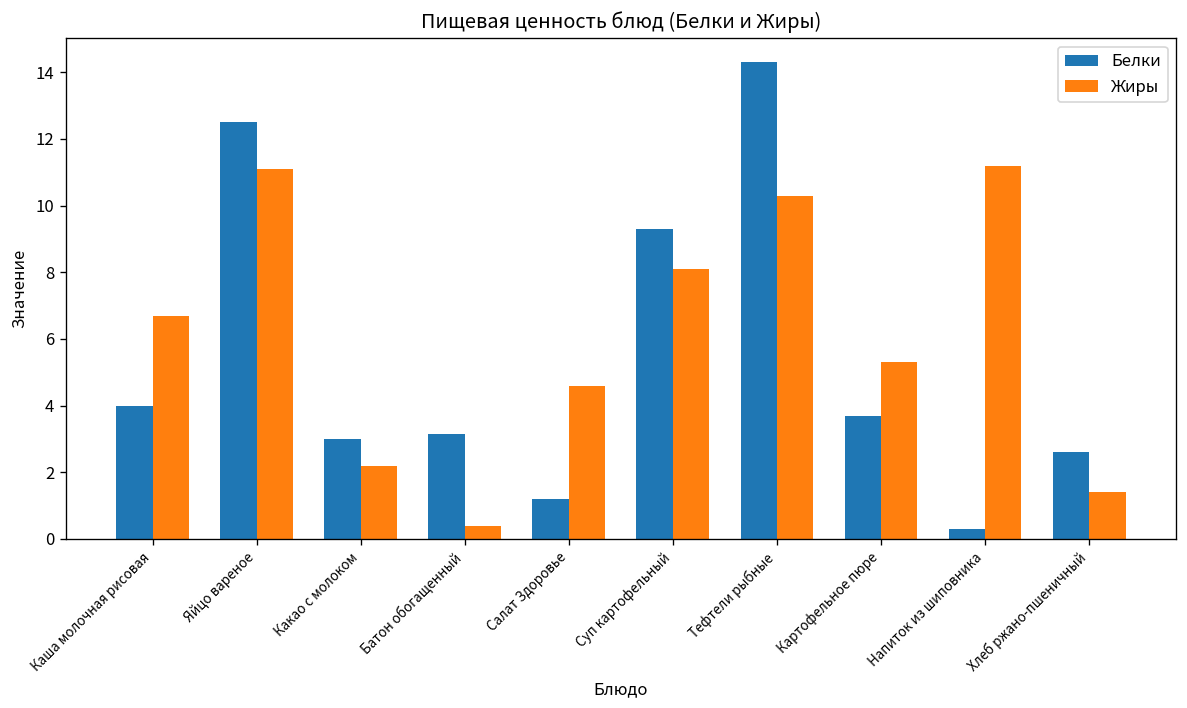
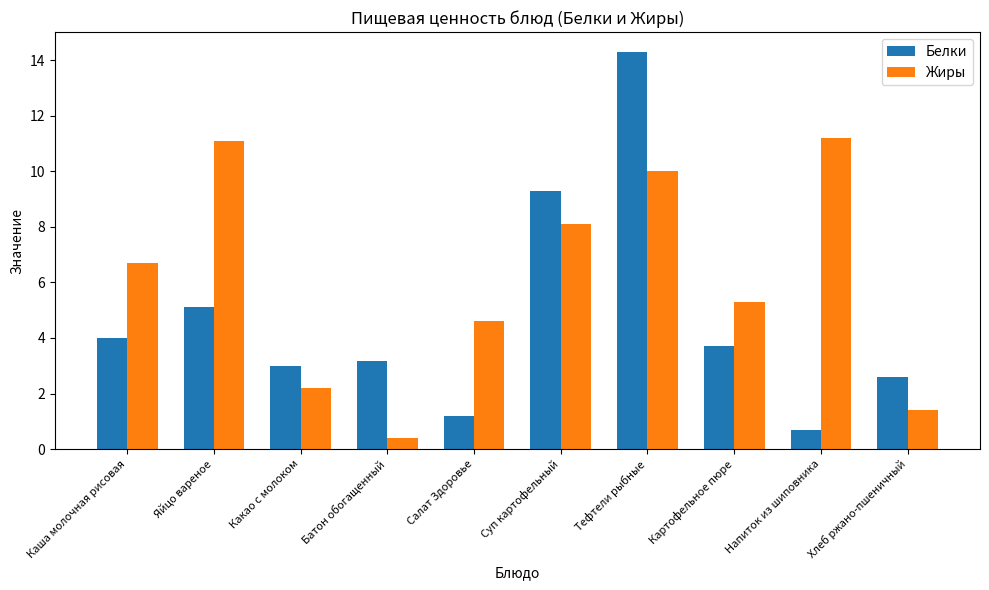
  {
    "Белки": {
      "Каша молочная рисовая": 4.0,
-     "Яйцо вареное": 12.5,
+     "Яйцо вареное": 5.1,
      "Какао с молоком": 3.0,
      "Батон обогащенный": 3.2,
      "Салат Здоровье": 1.2,
      "Суп картофельный": 9.3,
      "Тефтели рыбные": 14.3,
      "Картофельное пюре": 3.7,
-     "Напиток из шиповника": 0.3,
+     "Напиток из шиповника": 0.7,
      "Хлеб ржано-пшеничный": 2.6
    },
    "Жиры": {
      "Каша молочная рисовая": 6.7,
      "Яйцо вареное": 11.1,
      "Какао с молоком": 2.2,
      "Батон обогащенный": 0.4,
      "Салат Здоровье": 4.6,
      "Суп картофельный": 8.1,
-     "Тефтели рыбные": 10.3,
+     "Тефтели рыбные": 10.0,
      "Картофельное пюре": 5.3,
      "Напиток из шиповника": 11.2,
      "Хлеб ржано-пшеничный": 1.4
    }
  }
